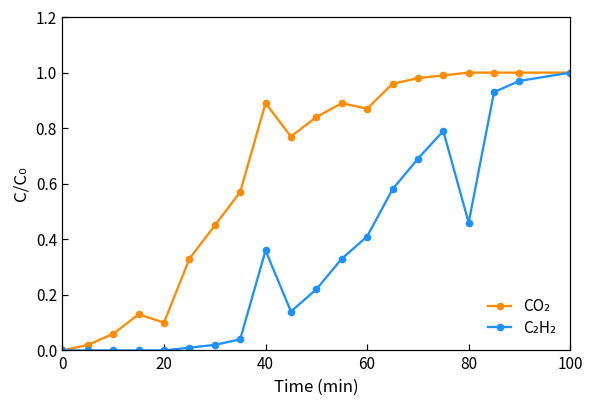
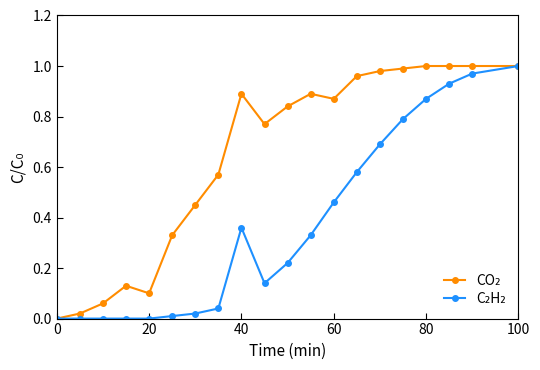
  {
    "CO₂": {
      "20": 0.10,
      "40": 0.89,
      "60": 0.87,
      "80": 1.00
    },
    "C₂H₂": {
      "20": 0.00,
      "40": 0.36,
-     "60": 0.41,
-     "80": 0.46
+     "60": 0.46,
+     "80": 0.87
    }
  }
